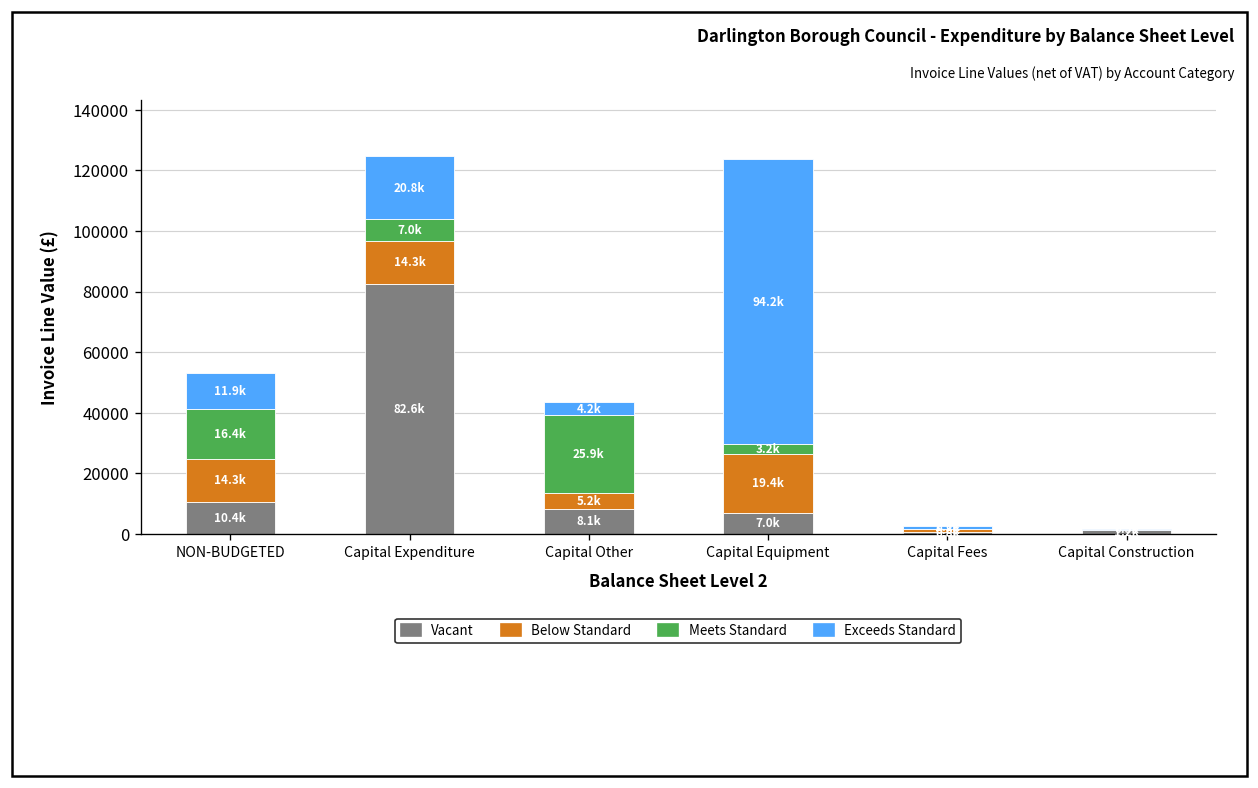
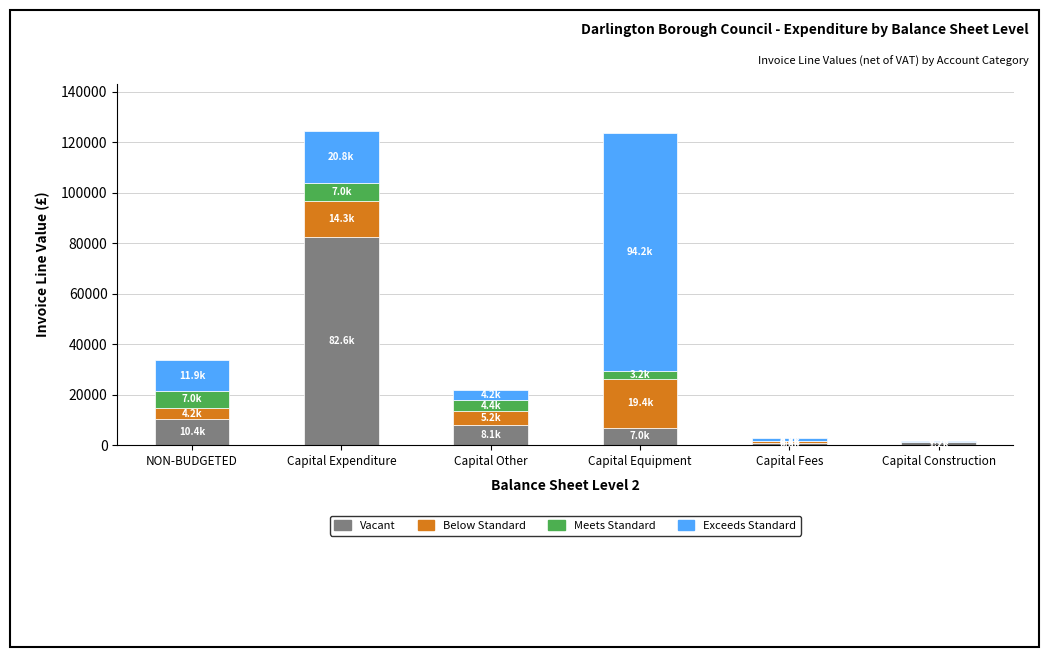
  {
    "Vacant": {
      "NON-BUDGETED": "10.4k",
      "Capital Expenditure": "82.6k",
      "Capital Other": "8.1k",
      "Capital Equipment": "7.0k"
    },
    "Below Standard": {
-     "NON-BUDGETED": "14.3k",
+     "NON-BUDGETED": "4.2k",
      "Capital Expenditure": "14.3k",
      "Capital Other": "5.2k",
      "Capital Equipment": "19.4k"
    },
    "Meets Standard": {
-     "NON-BUDGETED": "16.4k",
+     "NON-BUDGETED": "7.0k",
      "Capital Expenditure": "7.0k",
-     "Capital Other": "25.9k",
+     "Capital Other": "4.4k",
      "Capital Equipment": "3.2k"
    },
    "Exceeds Standard": {
      "NON-BUDGETED": "11.9k",
      "Capital Expenditure": "20.8k",
      "Capital Other": "4.2k",
      "Capital Equipment": "94.2k"
    }
  }
